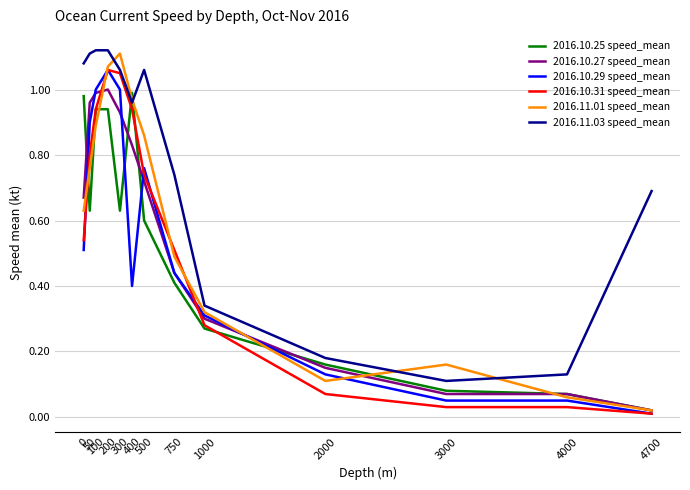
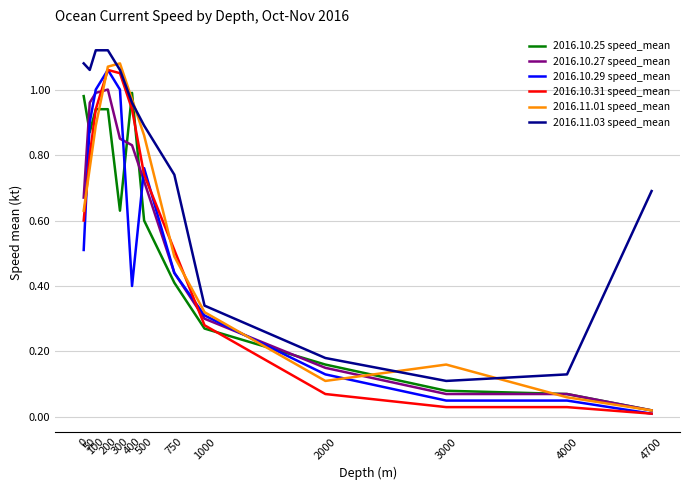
  {
    "2016.10.25 speed_mean": {
      "0": 0.98,
-     "50": 0.63,
+     "50": 0.87,
      "200": 0.94,
      "300": 0.63,
      "400": 0.99,
      "500": 0.60,
      "750": 0.41,
      "1000": 0.27,
      "2000": 0.16,
      "3000": 0.08
    },
    "2016.10.27 speed_mean": {
      "0": 0.67,
      "50": 0.96,
      "100": 0.99,
      "200": 1.00,
-     "300": 0.93,
+     "300": 0.85,
      "400": 0.83,
      "500": 0.72,
      "1000": 0.30,
      "2000": 0.15,
      "3000": 0.07
    },
    "2016.10.29 speed_mean": {
      "0": 0.51,
      "50": 0.90,
      "100": 1.00,
      "300": 1.00,
      "400": 0.40,
      "500": 0.76,
      "1000": 0.31,
      "2000": 0.13,
      "3000": 0.05,
      "4000": 0.05
    },
    "2016.10.31 speed_mean": {
-     "0": 0.54,
+     "0": 0.60,
      "50": 0.80,
      "300": 1.05,
      "400": 0.94,
      "500": 0.74,
      "750": 0.51,
      "1000": 0.28,
      "2000": 0.07,
      "3000": 0.03,
      "4000": 0.03
    },
    "2016.11.01 speed_mean": {
      "0": 0.63,
      "50": 0.76,
      "100": 0.89,
      "200": 1.07,
-     "300": 1.11,
+     "300": 1.08,
      "400": 0.97,
      "500": 0.86,
      "750": 0.49,
      "1000": 0.32,
      "2000": 0.11,
      "3000": 0.16,
      "4000": 0.06
    },
    "2016.11.03 speed_mean": {
      "0": 1.08,
-     "50": 1.11,
+     "50": 1.06,
      "100": 1.12,
      "200": 1.12,
      "300": 1.06,
      "400": 0.96,
-     "500": 1.06,
+     "500": 0.89,
      "750": 0.74,
      "1000": 0.34,
      "2000": 0.18,
      "3000": 0.11,
      "4000": 0.13,
      "4700": 0.69
    }
  }
